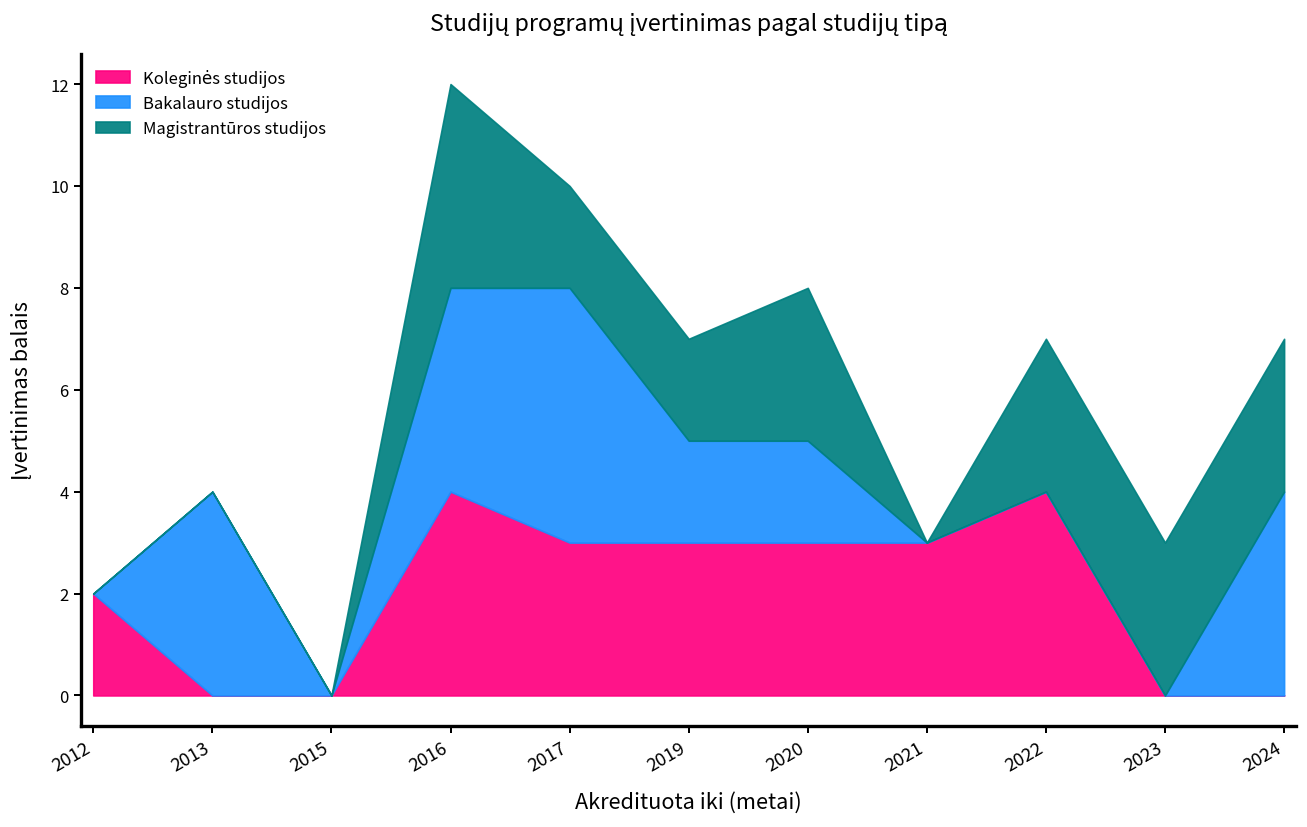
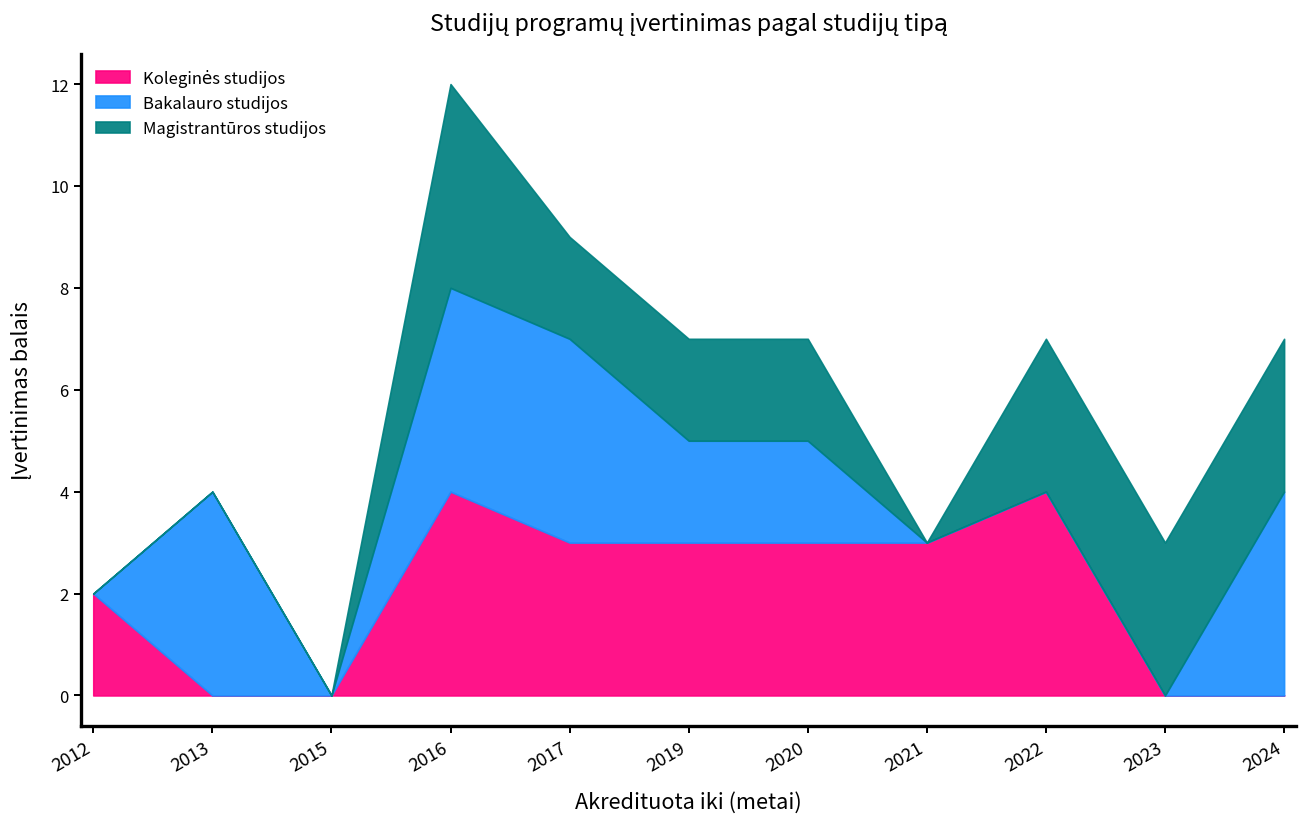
  {
    "Koleginės studijos": {
      "2013": 0,
      "2016": 4,
      "2017": 3,
      "2019": 3,
      "2020": 3,
      "2024": 0
    },
    "Bakalauro studijos": {
      "2016": 4,
-     "2017": 5,
+     "2017": 4,
      "2019": 2,
      "2020": 2,
      "2024": 4
    },
    "Magistrantūros studijos": {
      "2016": 4,
      "2017": 2,
      "2019": 2,
-     "2020": 3,
+     "2020": 2,
      "2022": 3,
      "2023": 3,
      "2024": 3
    }
  }
